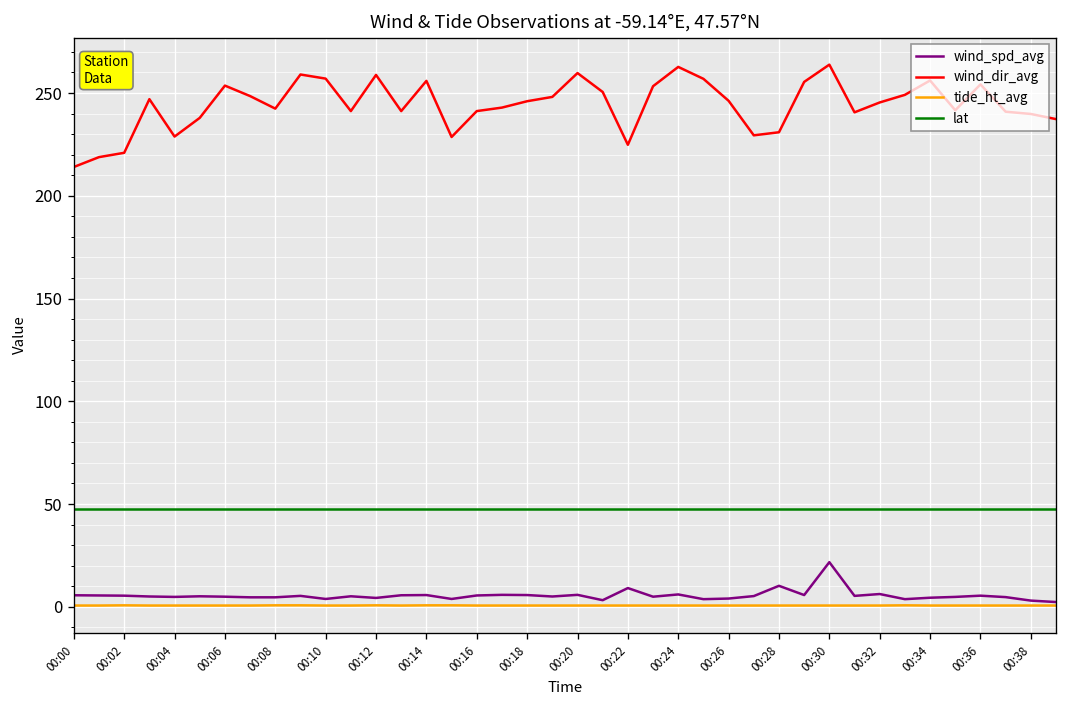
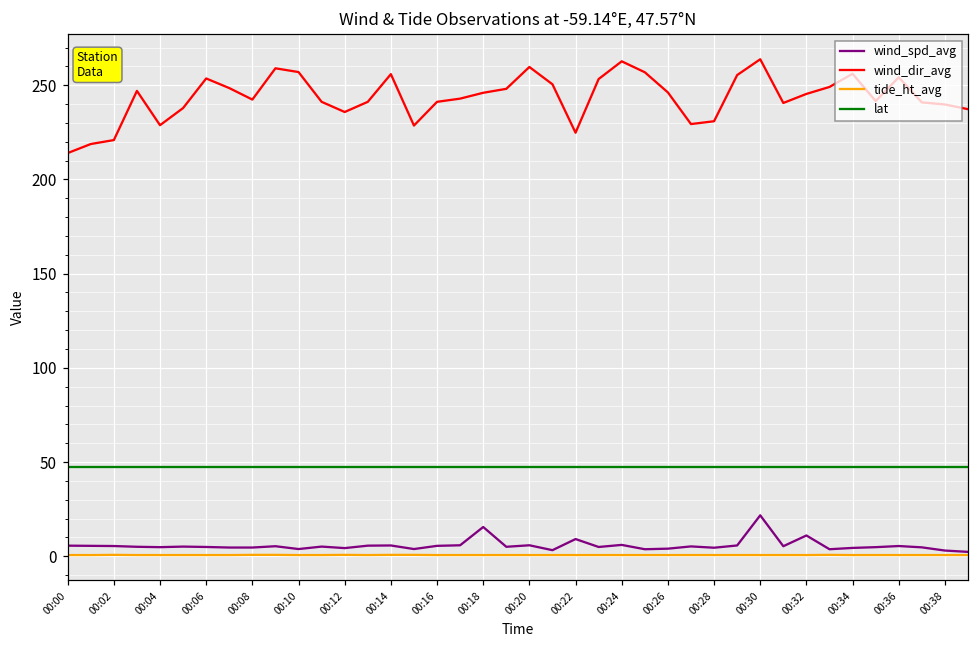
  {
    "wind_spd_avg": {
      "00:00": 6,
      "00:02": 5,
      "00:04": 5,
      "00:06": 5,
      "00:08": 5,
      "00:10": 4,
      "00:12": 4,
      "00:14": 6,
      "00:16": 6,
-     "00:18": 6,
+     "00:18": 16,
      "00:20": 6,
      "00:22": 9,
      "00:24": 6,
      "00:26": 4,
-     "00:28": 10,
+     "00:28": 5,
      "00:30": 22,
-     "00:32": 6,
+     "00:32": 11,
      "00:34": 4,
      "00:36": 5,
      "00:38": 3
    },
    "wind_dir_avg": {
      "00:00": 214,
      "00:02": 221,
      "00:04": 229,
      "00:06": 254,
      "00:08": 242,
      "00:10": 257,
-     "00:12": 259,
+     "00:12": 236,
      "00:14": 256,
      "00:16": 241,
      "00:18": 246,
      "00:20": 260,
      "00:22": 225,
      "00:24": 263,
      "00:26": 246,
      "00:28": 231,
      "00:30": 264,
      "00:32": 245
    },
    "tide_ht_avg": {
      "00:00": 1,
      "00:02": 1,
      "00:04": 1,
      "00:06": 1,
      "00:08": 1,
      "00:10": 1,
      "00:12": 1,
      "00:14": 1,
      "00:16": 1,
      "00:18": 1,
      "00:20": 1,
      "00:22": 1,
      "00:24": 1,
      "00:26": 1,
      "00:28": 1,
      "00:30": 1,
      "00:32": 1,
      "00:34": 1,
      "00:36": 1,
      "00:38": 1
    },
    "lat": {
      "00:00": 48,
      "00:02": 48,
      "00:04": 48,
      "00:06": 48,
      "00:08": 48,
      "00:10": 48,
      "00:12": 48,
      "00:14": 48,
      "00:16": 48,
      "00:18": 48,
      "00:20": 48,
      "00:22": 48,
      "00:24": 48,
      "00:26": 48,
      "00:28": 48,
      "00:30": 48,
      "00:32": 48,
      "00:34": 48,
      "00:36": 48,
      "00:38": 48
    }
  }
